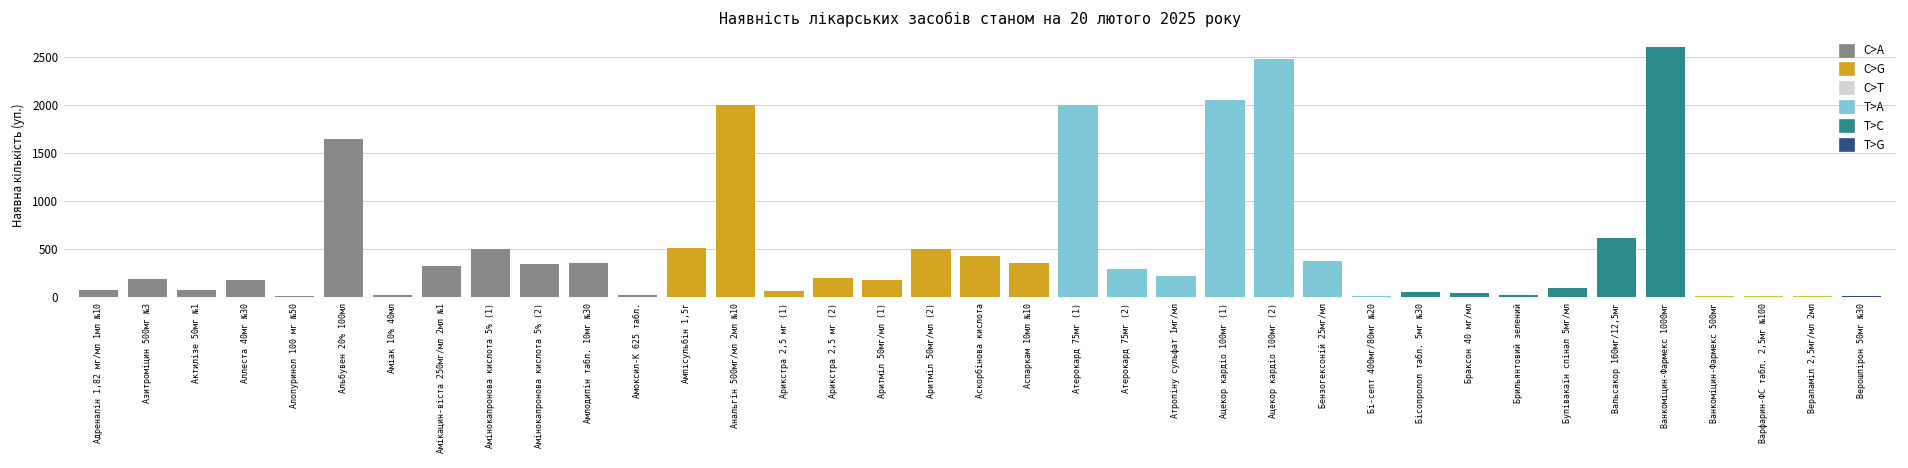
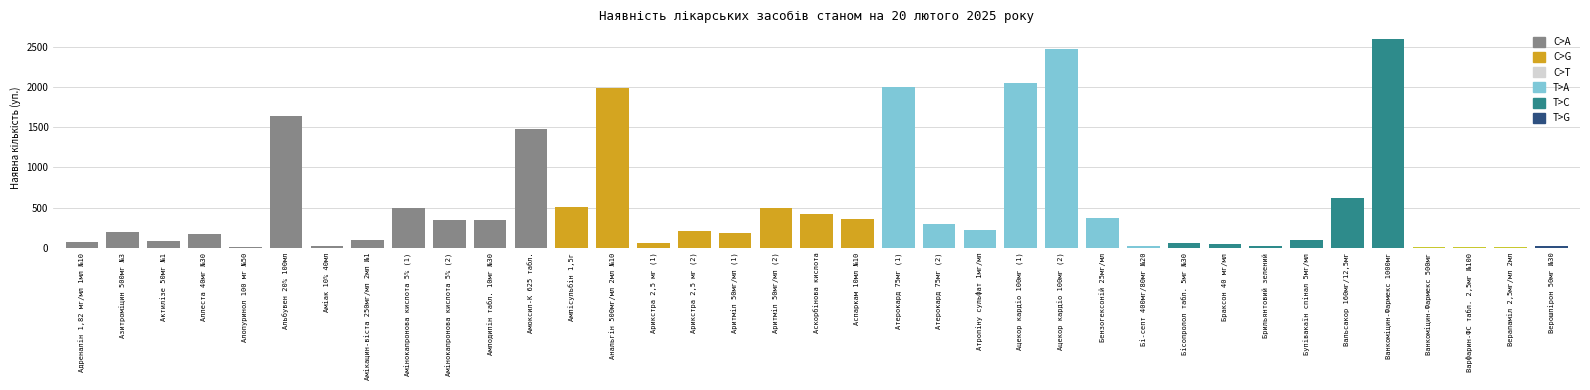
  {
    "Адреналін 1,82 мг/мл 1мл №10": 100,
    "Азитроміцин 500мг №3": 200,
    "Актилізе 50мг №1": 100,
    "Аллеста 40мг №30": 200,
    "Альбувен 20% 100мл": 1600,
-   "Амікацин-віста 250мг/мл 2мл №1": 300,
+   "Амікацин-віста 250мг/мл 2мл №1": 100,
    "Амінокапронова кислота 5% (1)": 500,
    "Амінокапронова кислота 5% (2)": 300,
    "Амлодипін табл. 10мг №30": 400,
-   "Амоксил-К 625 табл.": 0,
+   "Амоксил-К 625 табл.": 1500,
    "Ампісульбін 1,5г": 500,
    "Анальгін 500мг/мл 2мл №10": 2000,
    "Арикстра 2,5 мг (1)": 100,
    "Арикстра 2,5 мг (2)": 200,
    "Аритміл 50мг/мл (1)": 200,
    "Аритміл 50мг/мл (2)": 500,
    "Аскорбінова кислота": 400,
    "Аспаркам 10мл №10": 400,
    "Атерокард 75мг (1)": 2000,
    "Атерокард 75мг (2)": 300,
    "Атропіну сульфат 1мг/мл": 200,
    "Ацекор кардіо 100мг (1)": 2100,
    "Ацекор кардіо 100мг (2)": 2500,
    "Бензогексоній 25мг/мл": 400,
    "Бісопролол табл. 5мг №30": 100,
    "Браксон 40 мг/мл": 0,
    "Бупівакаїн спінал 5мг/мл": 100,
    "Вальсакор 160мг/12,5мг": 600,
    "Ванкоміцин-Фармекс 1000мг": 2600
  }
